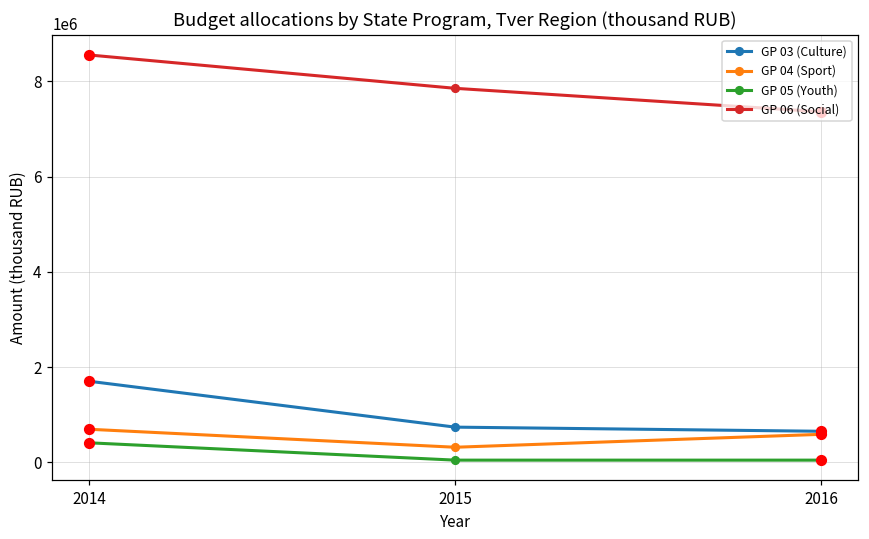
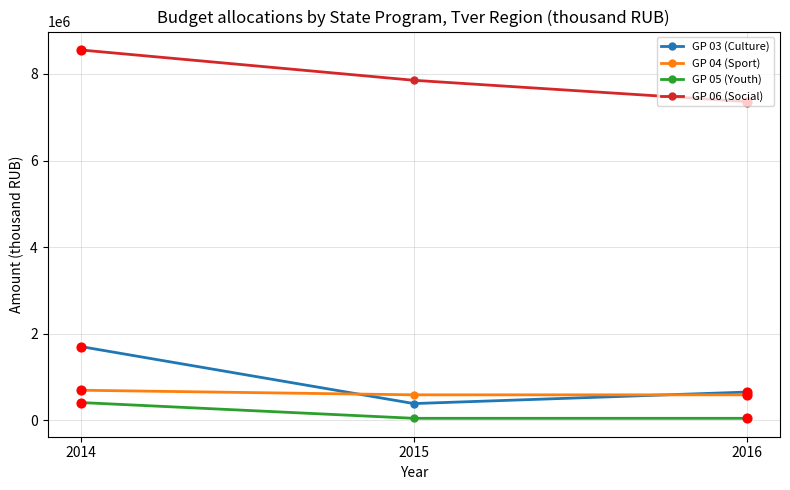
  {
    "GP 03 (Culture)": {
-     "2015": 700000
+     "2015": 400000
    },
    "GP 04 (Sport)": {
-     "2015": 300000
+     "2015": 600000
    },
    "GP 05 (Youth)": {
      "2015": 0
    },
    "GP 06 (Social)": {
      "2015": 7900000
    }
  }
